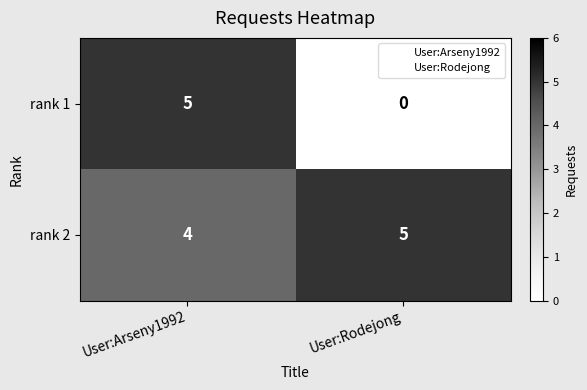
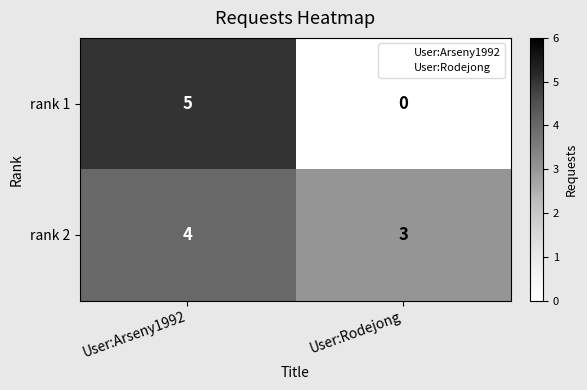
  {
    "rank 1": {
      "User:Arseny1992": 5,
      "User:Rodejong": 0
    },
    "rank 2": {
      "User:Arseny1992": 4,
-     "User:Rodejong": 5
+     "User:Rodejong": 3
    }
  }
